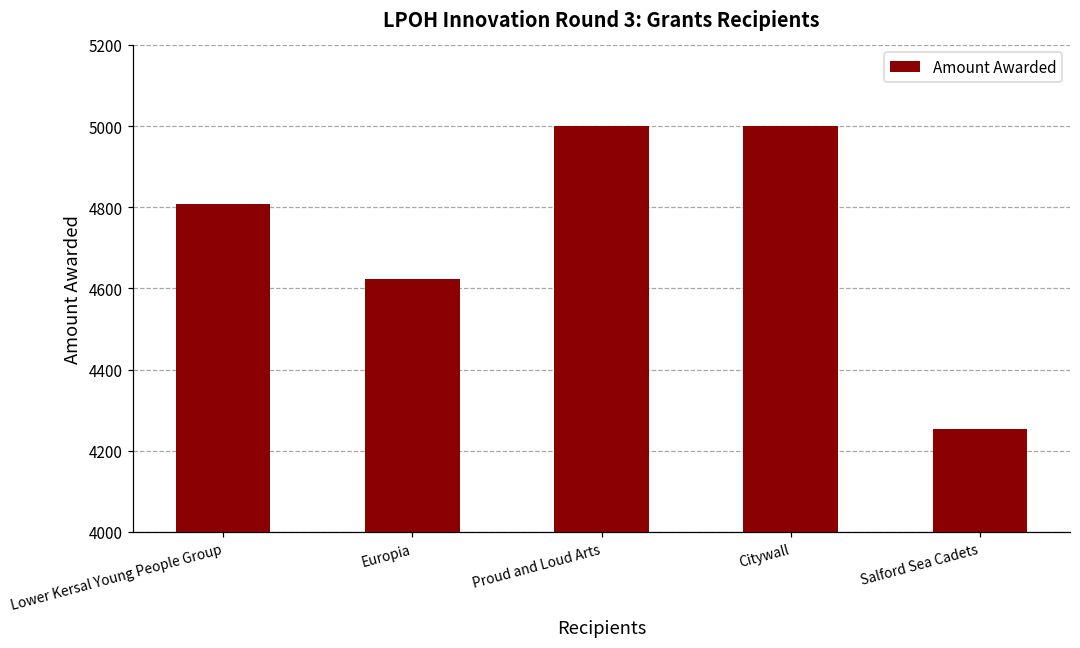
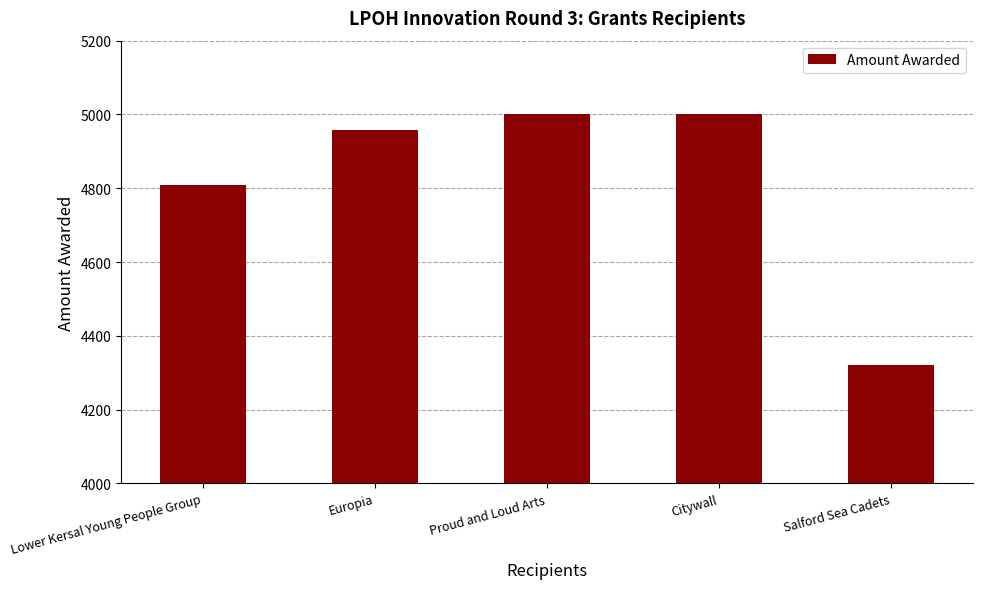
  {
    "Lower Kersal Young People Group": 4810,
-   "Europia": 4620,
+   "Europia": 4960,
    "Proud and Loud Arts": 5000,
    "Citywall": 5000,
-   "Salford Sea Cadets": 4250
+   "Salford Sea Cadets": 4320
  }
